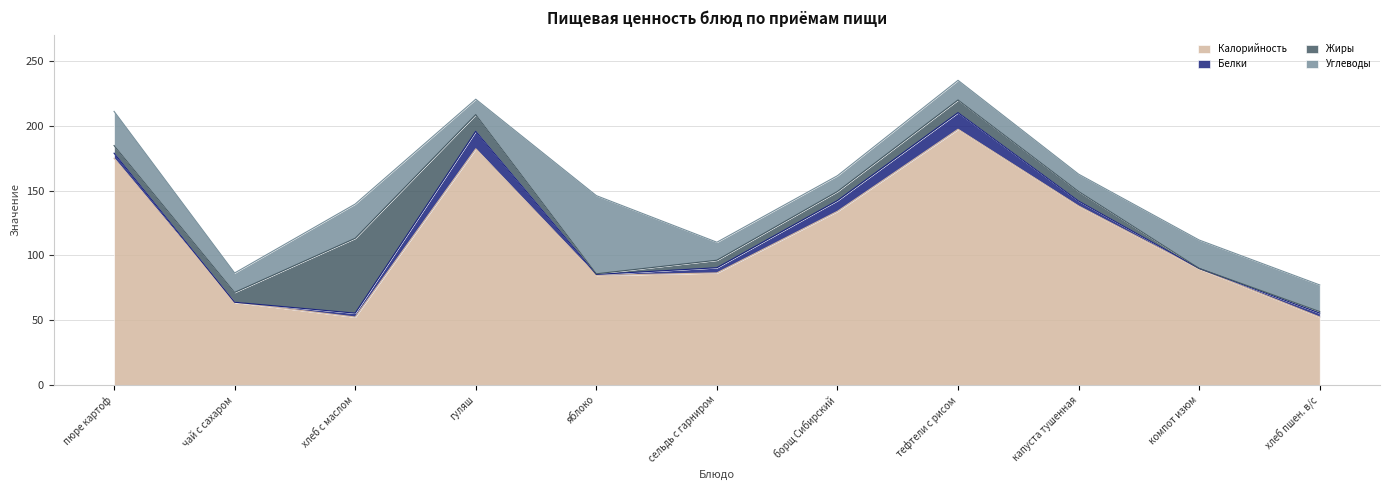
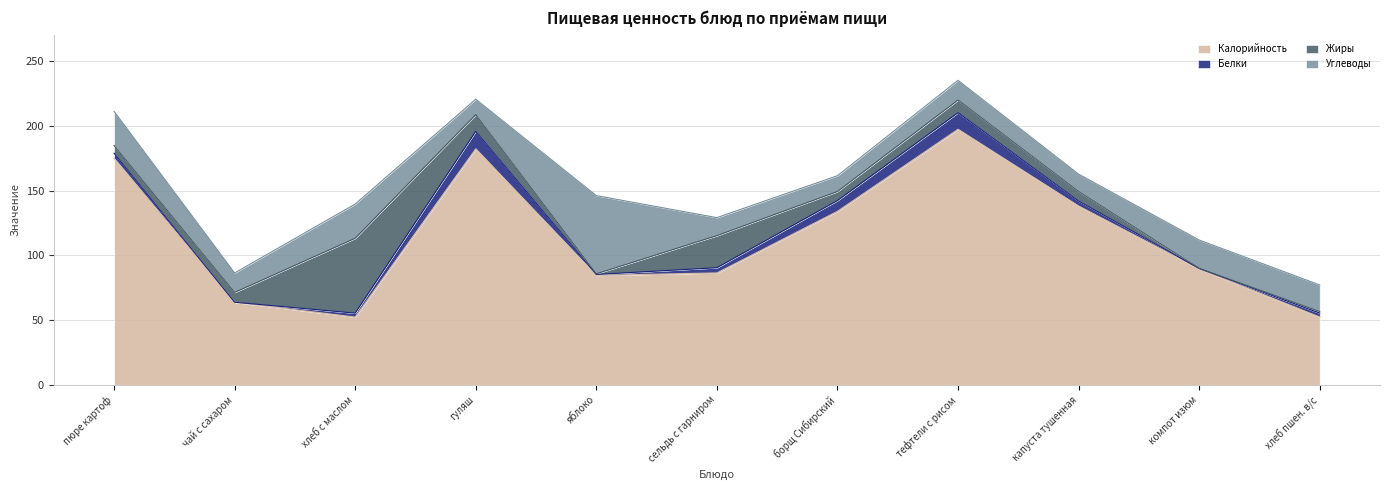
  {
    "Калорийность": {
      "пюре картоф": 175,
      "хлеб с маслом": 52,
      "гуляш": 182,
      "сельдь с гарниром": 87,
      "борщ Сибирский": 134,
      "тефтели с рисом": 198,
      "капуста тушенная": 138,
      "хлеб пшен. в/с": 52
    },
    "Белки": {
      "пюре картоф": 4,
      "хлеб с маслом": 3,
      "гуляш": 14,
      "сельдь с гарниром": 4,
      "борщ Сибирский": 8,
      "тефтели с рисом": 13,
      "капуста тушенная": 4
    },
    "Жиры": {
      "пюре картоф": 6,
      "чай с сахаром": 8,
      "хлеб с маслом": 58,
      "гуляш": 13,
-     "сельдь с гарниром": 6,
+     "сельдь с гарниром": 25,
      "борщ Сибирский": 7,
      "тефтели с рисом": 10,
      "капуста тушенная": 7
    },
    "Углеводы": {
      "пюре картоф": 26,
      "чай с сахаром": 15,
      "хлеб с маслом": 26,
      "гуляш": 12,
      "яблоко": 60,
      "сельдь с гарниром": 14,
      "борщ Сибирский": 12,
      "тефтели с рисом": 15,
      "капуста тушенная": 13,
      "компот изюм": 22,
      "хлеб пшен. в/с": 21
    }
  }
